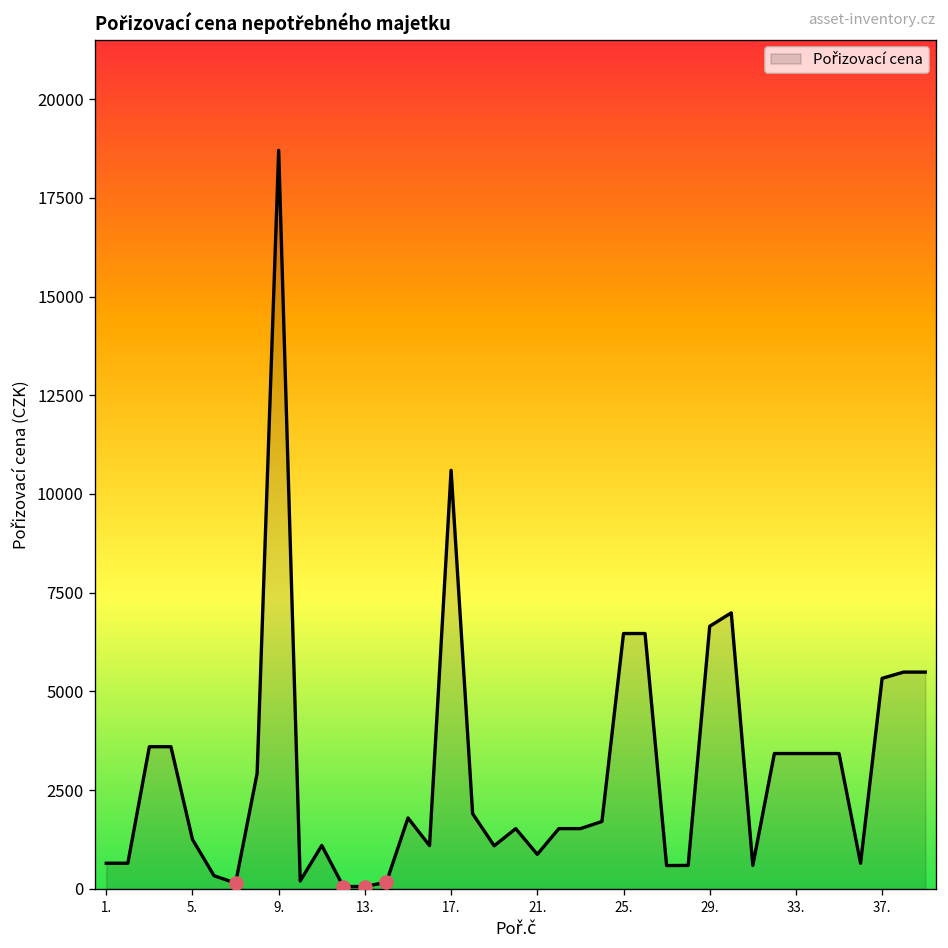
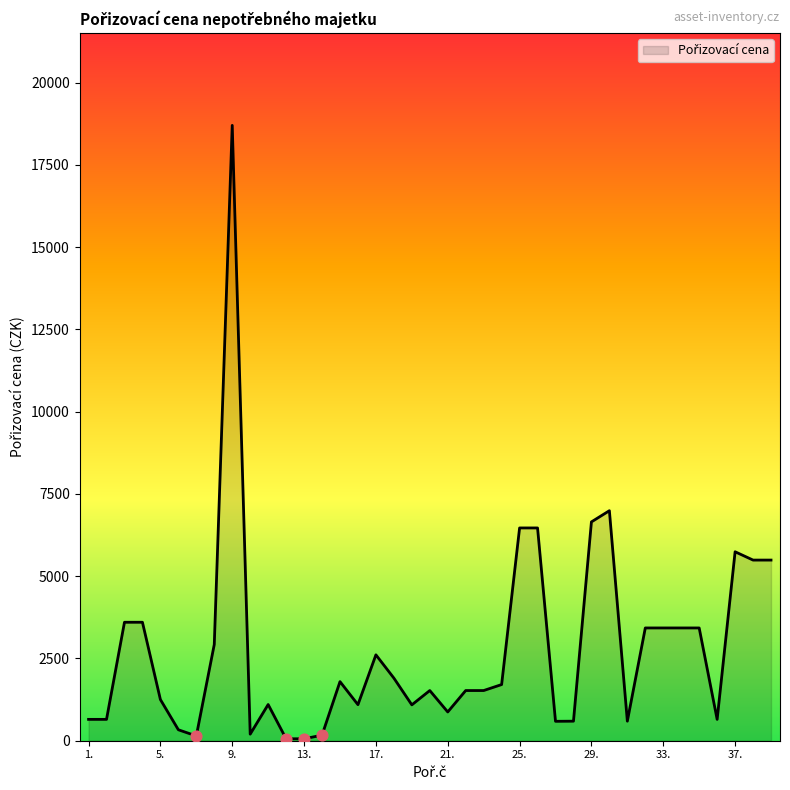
  {
    "Pořizovací cena": {
      "1.": 600,
      "5.": 1300,
      "9.": 18700,
-     "17.": 10600,
+     "17.": 2600,
      "21.": 900,
      "25.": 6500,
      "29.": 6700,
      "33.": 3400,
-     "37.": 5300
+     "37.": 5700
    }
  }
